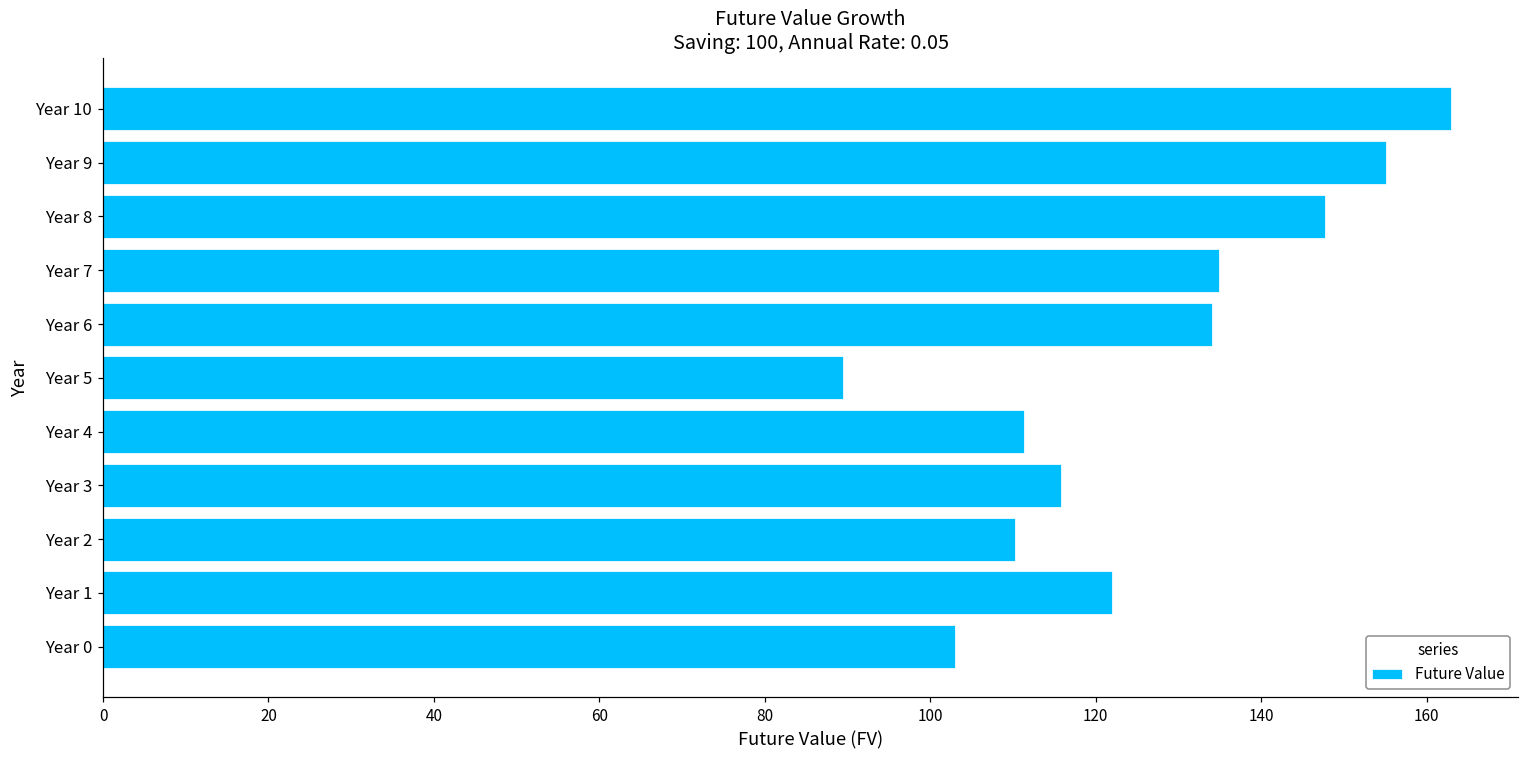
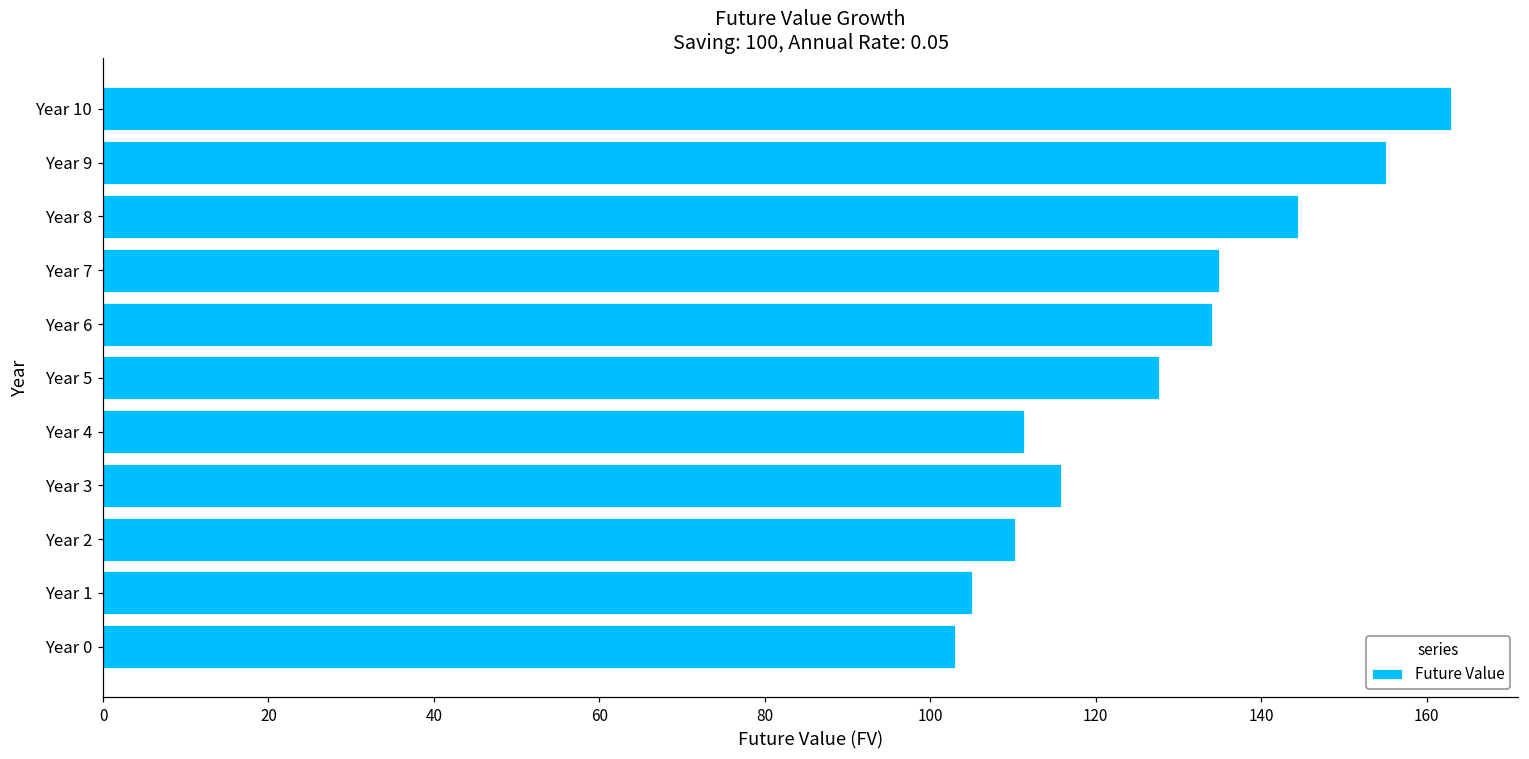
  {
    "Year 10": 163,
    "Year 9": 155,
-   "Year 8": 148,
+   "Year 8": 144,
    "Year 7": 135,
    "Year 6": 134,
-   "Year 5": 89,
+   "Year 5": 128,
    "Year 4": 111,
    "Year 3": 116,
    "Year 2": 110,
-   "Year 1": 122,
+   "Year 1": 105,
    "Year 0": 103
  }
